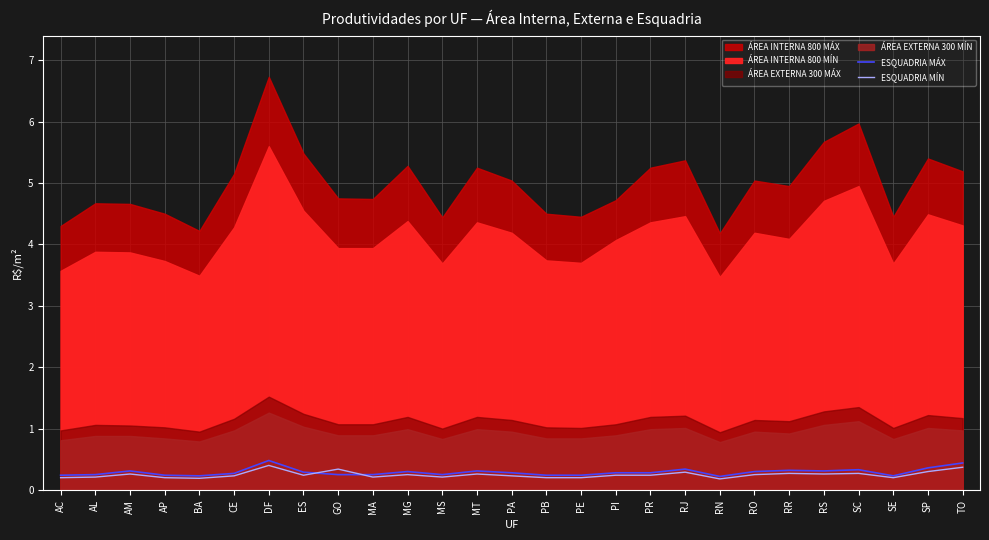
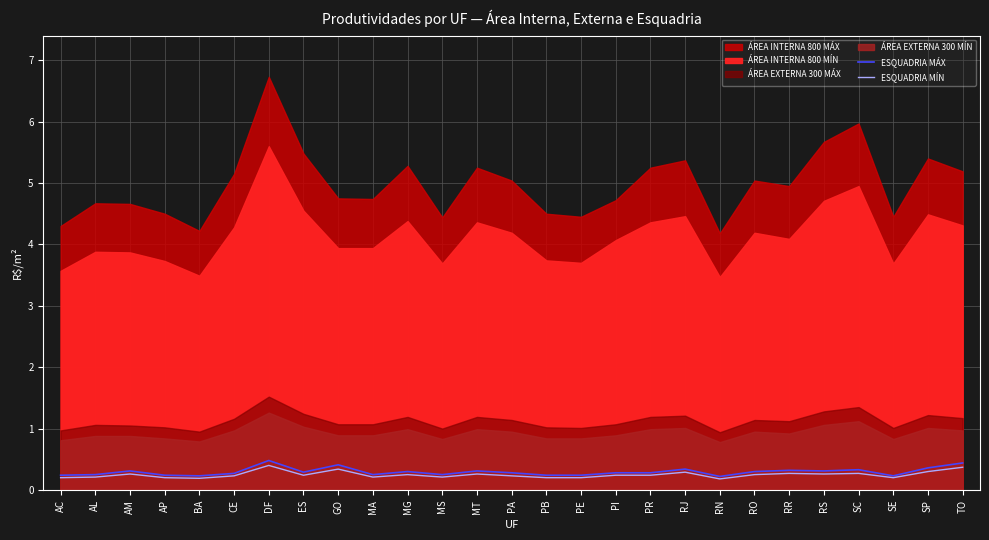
  {
    "ESQUADRIA MÁX": {
      "AM": 0.3,
      "DF": 0.5,
      "ES": 0.3,
-     "GO": 0.3,
+     "GO": 0.4,
      "MG": 0.3,
      "MT": 0.3,
      "PA": 0.3,
      "RJ": 0.3,
      "RO": 0.3,
      "RR": 0.3,
      "RS": 0.3,
      "SC": 0.3,
      "SP": 0.4,
      "TO": 0.4
    },
    "ESQUADRIA MÍN": {
      "AM": 0.3,
      "DF": 0.4,
      "ES": 0.2,
      "GO": 0.3,
      "MG": 0.3,
      "MT": 0.3,
      "PA": 0.2,
      "RJ": 0.3,
      "RO": 0.3,
      "RR": 0.3,
      "RS": 0.3,
      "SC": 0.3,
      "SP": 0.3,
      "TO": 0.4
    }
  }
